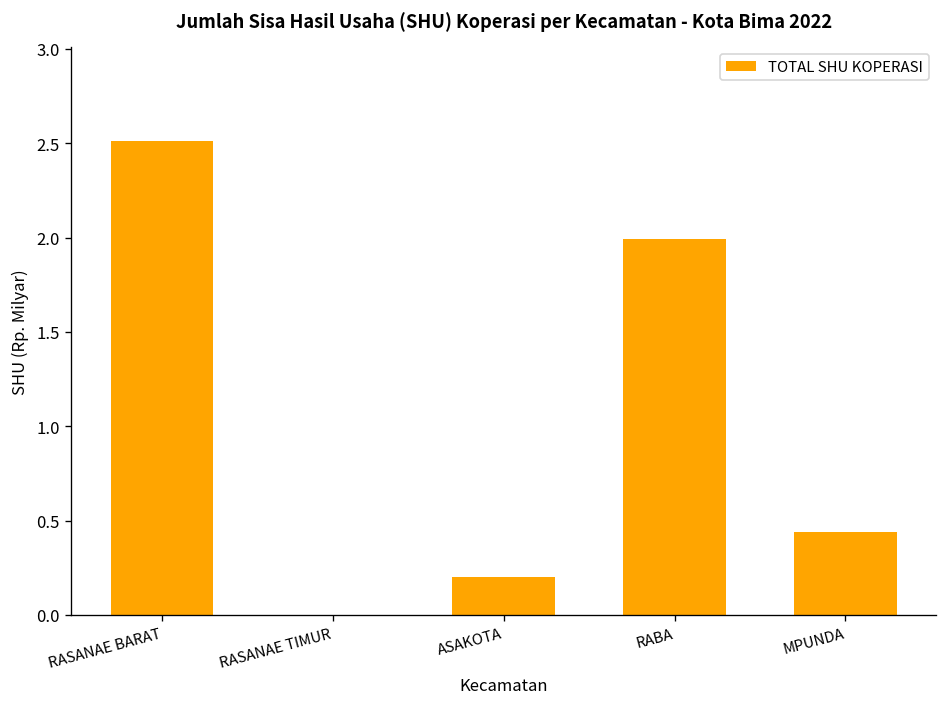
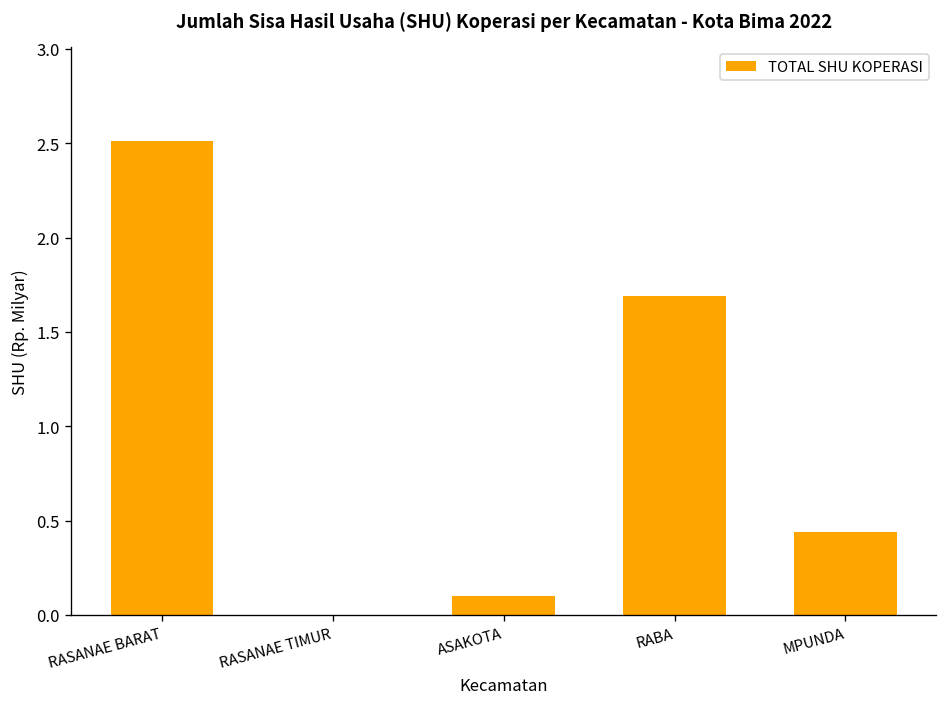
  {
    "RASANAE BARAT": 2.51,
    "RASANAE TIMUR": 0.00,
-   "ASAKOTA": 0.2,
-   "RABA": 1.99,
+   "ASAKOTA": 0.1,
+   "RABA": 1.69,
    "MPUNDA": 0.44
  }
